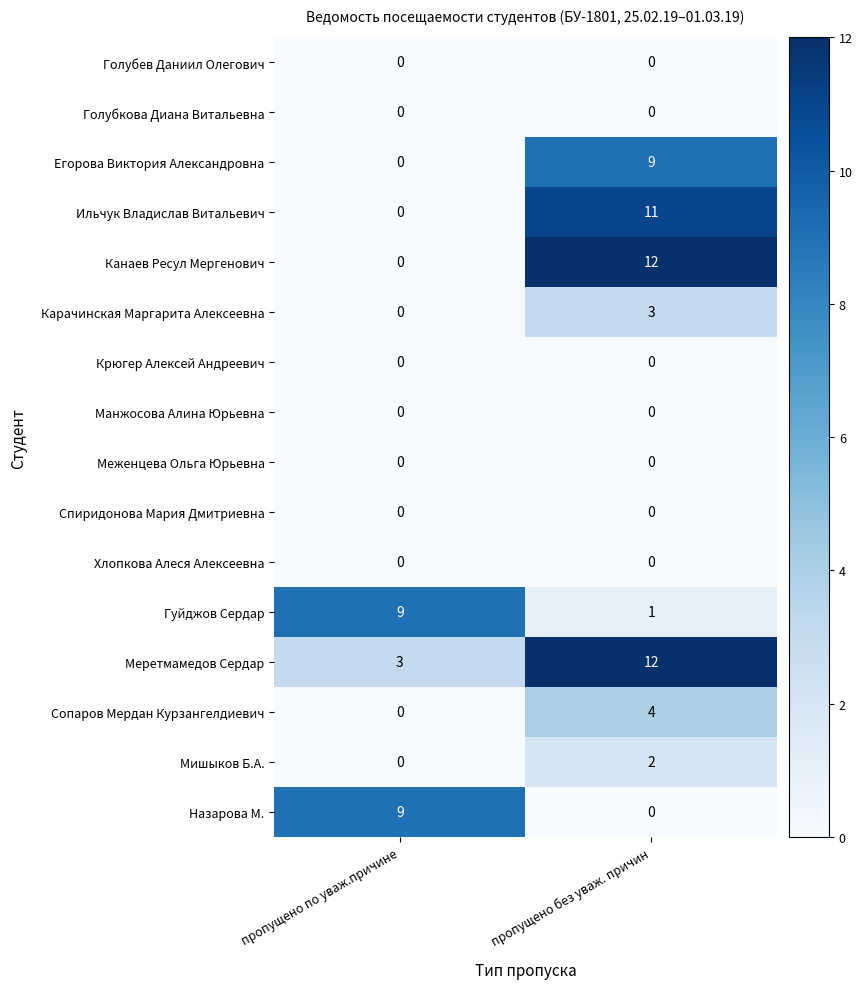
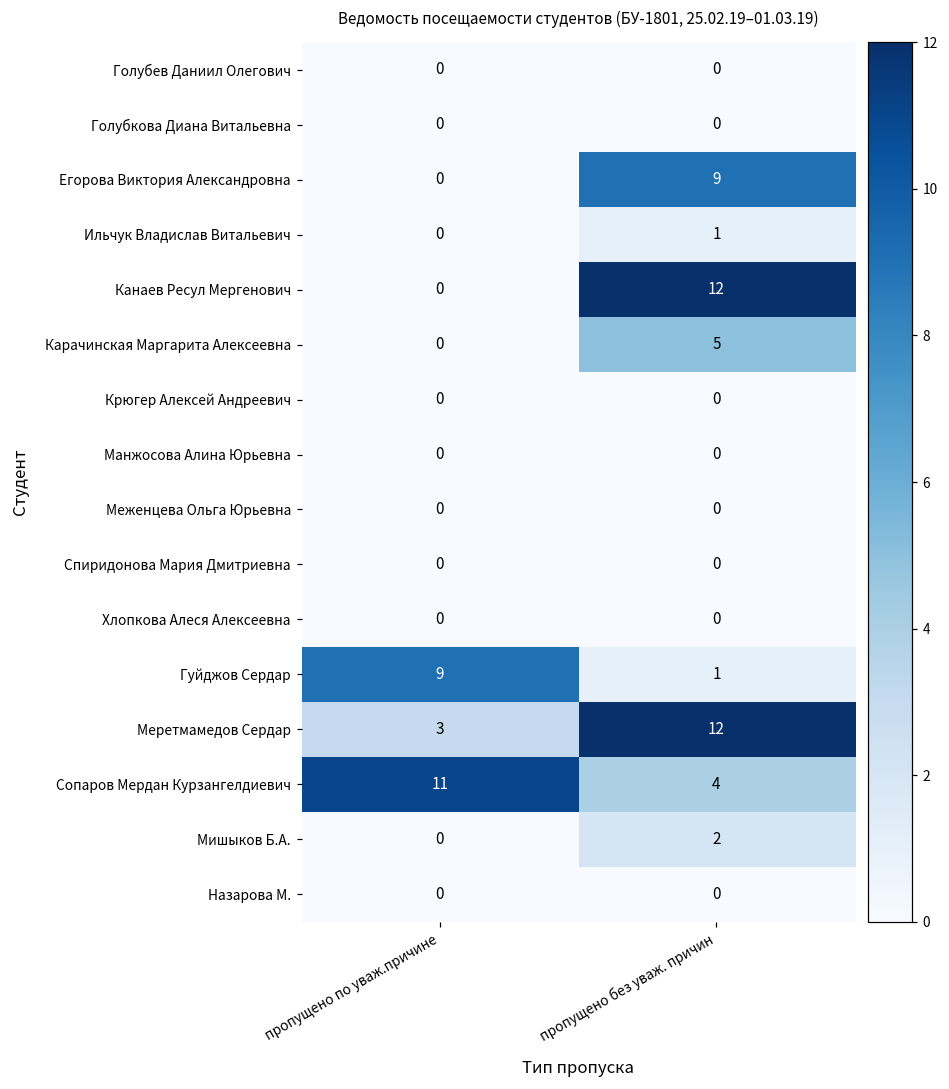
  {
    "Голубев Даниил Олегович": {
      "пропущено по уваж.причине": 0,
      "пропущено без уваж. причин": 0
    },
    "Голубкова Диана Витальевна": {
      "пропущено по уваж.причине": 0,
      "пропущено без уваж. причин": 0
    },
    "Егорова Виктория Александровна": {
      "пропущено по уваж.причине": 0,
      "пропущено без уваж. причин": 9
    },
    "Ильчук Владислав Витальевич": {
      "пропущено по уваж.причине": 0,
-     "пропущено без уваж. причин": 11
+     "пропущено без уваж. причин": 1
    },
    "Канаев Ресул Мергенович": {
      "пропущено по уваж.причине": 0,
      "пропущено без уваж. причин": 12
    },
    "Карачинская Маргарита Алексеевна": {
      "пропущено по уваж.причине": 0,
-     "пропущено без уваж. причин": 3
+     "пропущено без уваж. причин": 5
    },
    "Крюгер Алексей Андреевич": {
      "пропущено по уваж.причине": 0,
      "пропущено без уваж. причин": 0
    },
    "Манжосова Алина Юрьевна": {
      "пропущено по уваж.причине": 0,
      "пропущено без уваж. причин": 0
    },
    "Меженцева Ольга Юрьевна": {
      "пропущено по уваж.причине": 0,
      "пропущено без уваж. причин": 0
    },
    "Спиридонова Мария Дмитриевна": {
      "пропущено по уваж.причине": 0,
      "пропущено без уваж. причин": 0
    },
    "Хлопкова Алеся Алексеевна": {
      "пропущено по уваж.причине": 0,
      "пропущено без уваж. причин": 0
    },
    "Гуйджов Сердар": {
      "пропущено по уваж.причине": 9,
      "пропущено без уваж. причин": 1
    },
    "Меретмамедов Сердар": {
      "пропущено по уваж.причине": 3,
      "пропущено без уваж. причин": 12
    },
    "Сопаров Мердан Курзангелдиевич": {
-     "пропущено по уваж.причине": 0,
+     "пропущено по уваж.причине": 11,
      "пропущено без уваж. причин": 4
    },
    "Мишыков Б.А.": {
      "пропущено по уваж.причине": 0,
      "пропущено без уваж. причин": 2
    },
    "Назарова М.": {
-     "пропущено по уваж.причине": 9,
+     "пропущено по уваж.причине": 0,
      "пропущено без уваж. причин": 0
    }
  }
